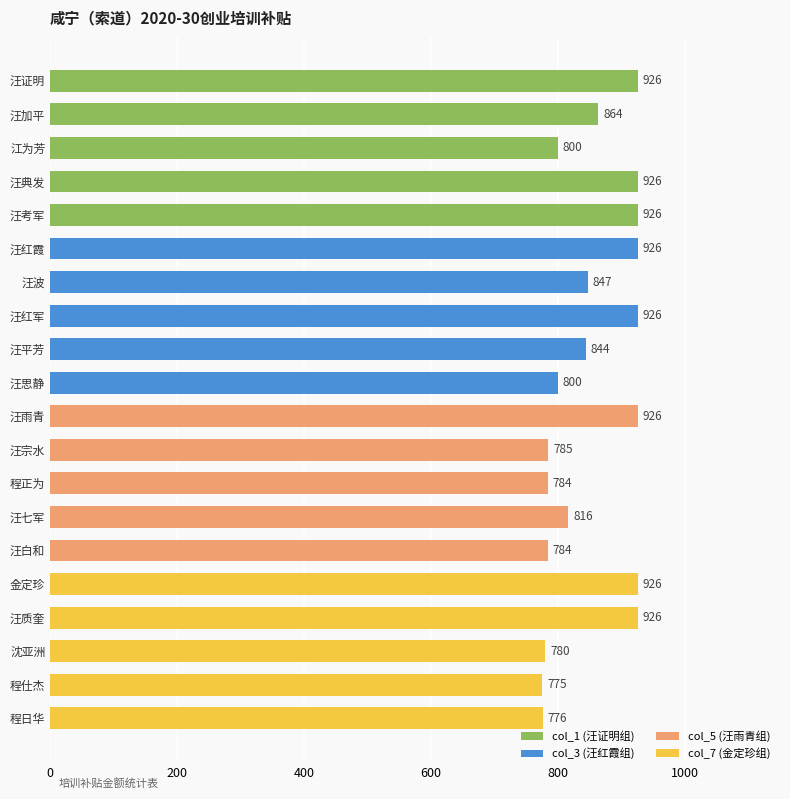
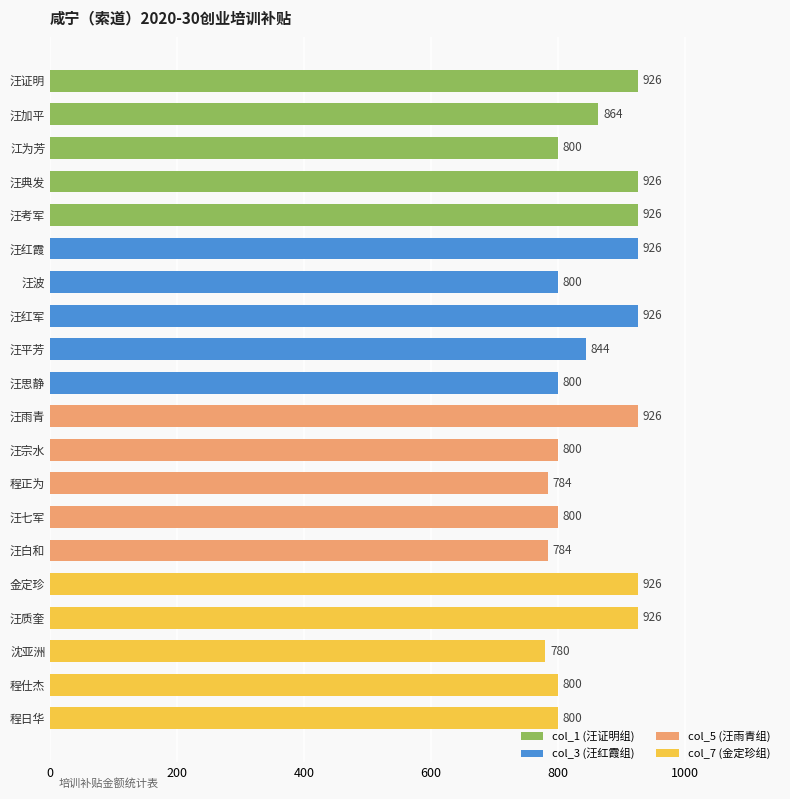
  {
    "汪证明": 926,
    "汪加平": 864,
    "江为芳": 800,
    "汪典发": 926,
    "汪考军": 926,
    "汪红霞": 926,
-   "汪波": 847,
+   "汪波": 800,
    "汪红军": 926,
    "汪平芳": 844,
    "汪思静": 800,
    "汪雨青": 926,
-   "汪宗水": 785,
+   "汪宗水": 800,
    "程正为": 784,
-   "汪七军": 816,
+   "汪七军": 800,
    "汪白和": 784,
    "金定珍": 926,
    "汪质奎": 926,
    "沈亚洲": 780,
-   "程仕杰": 775,
-   "程日华": 776
+   "程仕杰": 800,
+   "程日华": 800
  }
